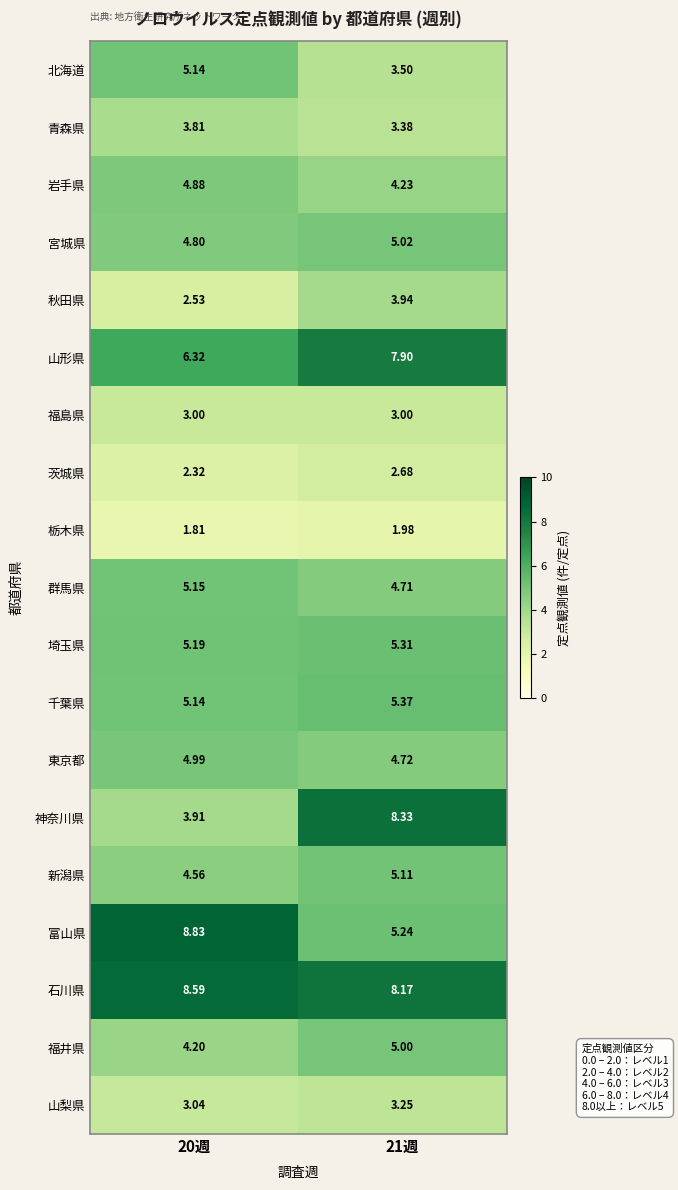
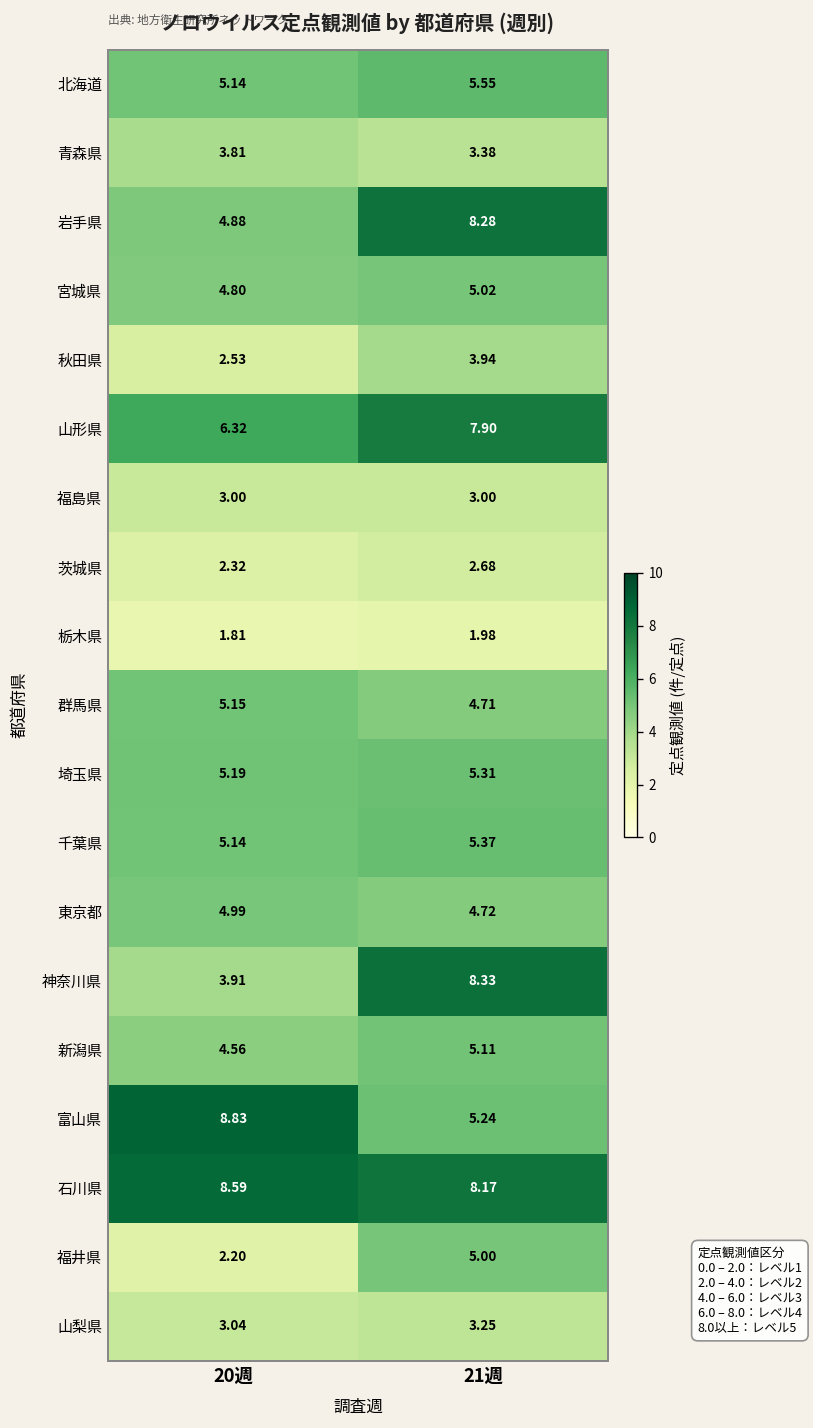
  {
    "北海道": {
      "20週": 5.14,
-     "21週": 3.50
+     "21週": 5.55
    },
    "青森県": {
      "20週": 3.81,
      "21週": 3.38
    },
    "岩手県": {
      "20週": 4.88,
-     "21週": 4.23
+     "21週": 8.28
    },
    "宮城県": {
      "20週": 4.80,
      "21週": 5.02
    },
    "秋田県": {
      "20週": 2.53,
      "21週": 3.94
    },
    "山形県": {
      "20週": 6.32,
      "21週": 7.90
    },
    "福島県": {
      "20週": 3.00,
      "21週": 3.00
    },
    "茨城県": {
      "20週": 2.32,
      "21週": 2.68
    },
    "栃木県": {
      "20週": 1.81,
      "21週": 1.98
    },
    "群馬県": {
      "20週": 5.15,
      "21週": 4.71
    },
    "埼玉県": {
      "20週": 5.19,
      "21週": 5.31
    },
    "千葉県": {
      "20週": 5.14,
      "21週": 5.37
    },
    "東京都": {
      "20週": 4.99,
      "21週": 4.72
    },
    "神奈川県": {
      "20週": 3.91,
      "21週": 8.33
    },
    "新潟県": {
      "20週": 4.56,
      "21週": 5.11
    },
    "富山県": {
      "20週": 8.83,
      "21週": 5.24
    },
    "石川県": {
      "20週": 8.59,
      "21週": 8.17
    },
    "福井県": {
-     "20週": 4.20,
+     "20週": 2.20,
      "21週": 5.00
    },
    "山梨県": {
      "20週": 3.04,
      "21週": 3.25
    }
  }
